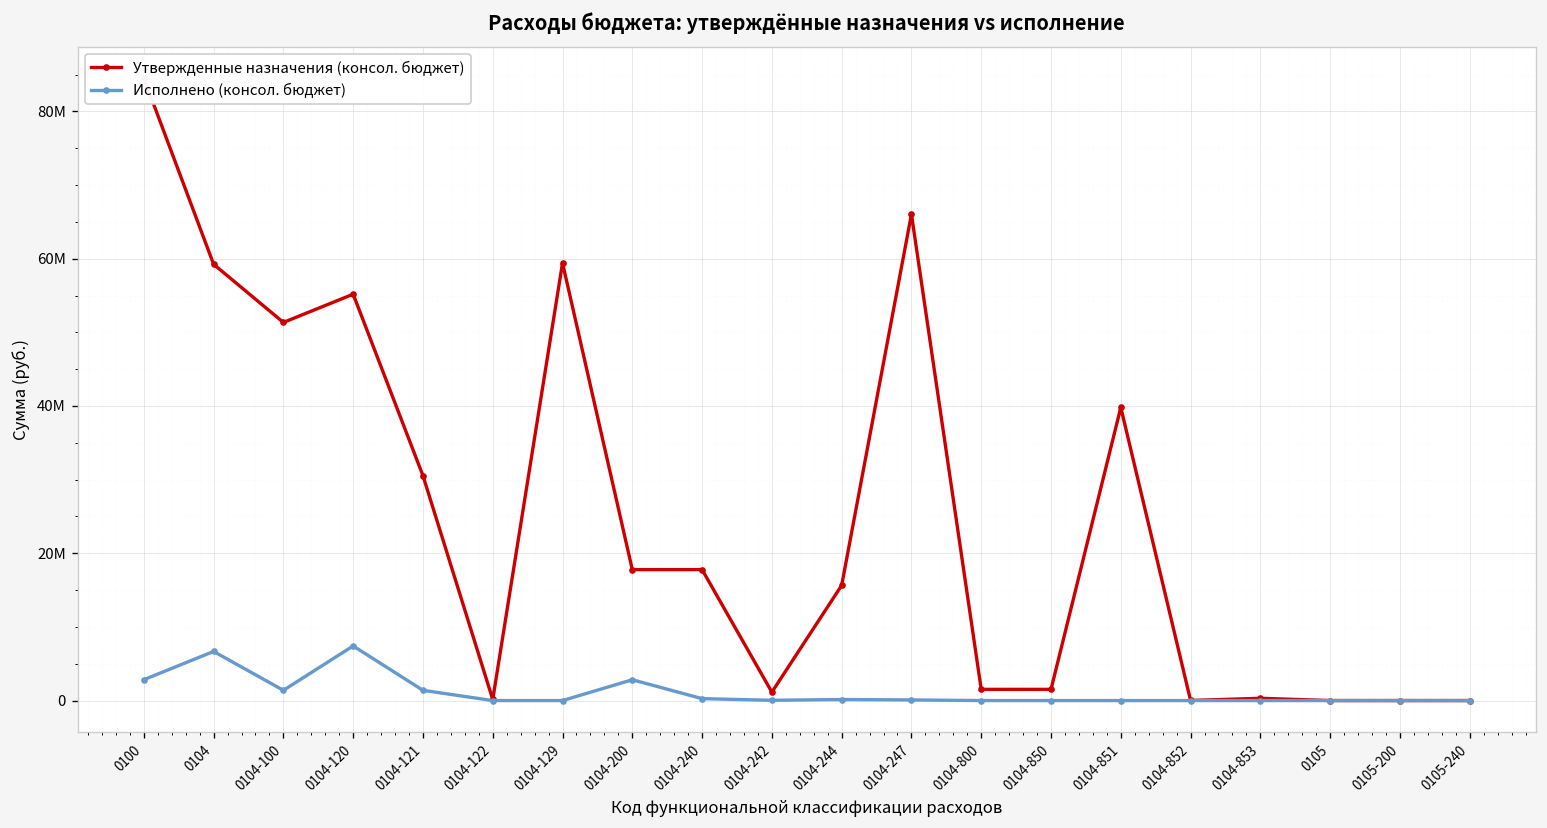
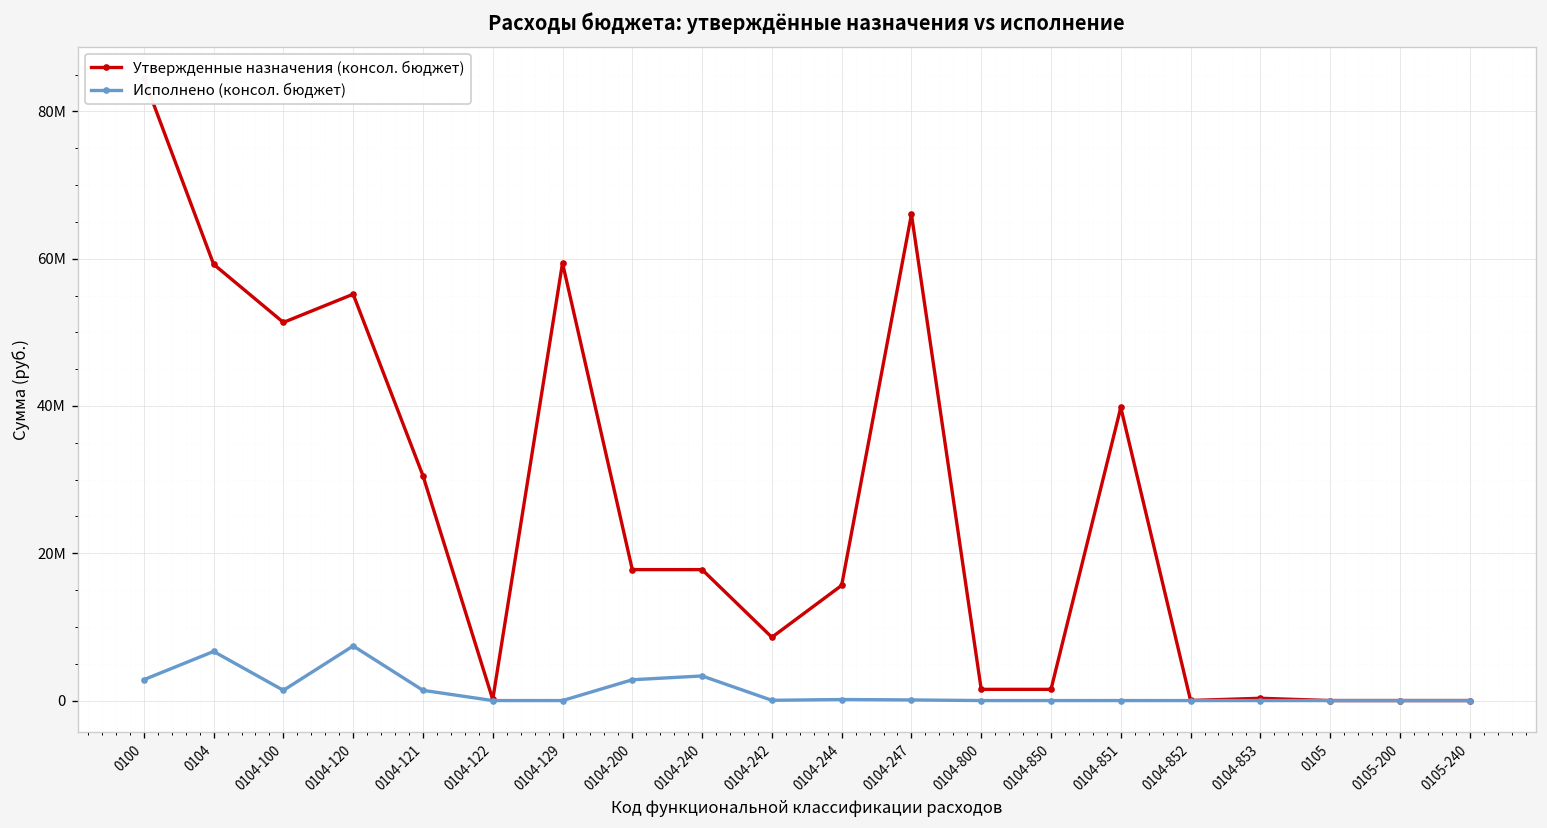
  {
    "Утвержденные назначения (консол. бюджет)": {
      "0104": 59000000,
      "0104-100": 51000000,
      "0104-120": 55000000,
      "0104-121": 31000000,
      "0104-129": 59000000,
      "0104-200": 18000000,
      "0104-240": 18000000,
-     "0104-242": 1000000,
+     "0104-242": 9000000,
      "0104-244": 16000000,
      "0104-247": 66000000,
      "0104-800": 2000000,
      "0104-850": 2000000,
      "0104-851": 40000000
    },
    "Исполнено (консол. бюджет)": {
      "0100": 3000000,
      "0104": 7000000,
      "0104-100": 1000000,
      "0104-120": 7000000,
      "0104-121": 1000000,
      "0104-129": 0,
      "0104-200": 3000000,
-     "0104-240": 0,
+     "0104-240": 3000000,
      "0104-242": 0,
      "0104-244": 0,
      "0104-247": 0,
      "0104-800": 0,
      "0104-850": 0,
      "0104-851": 0
    }
  }
